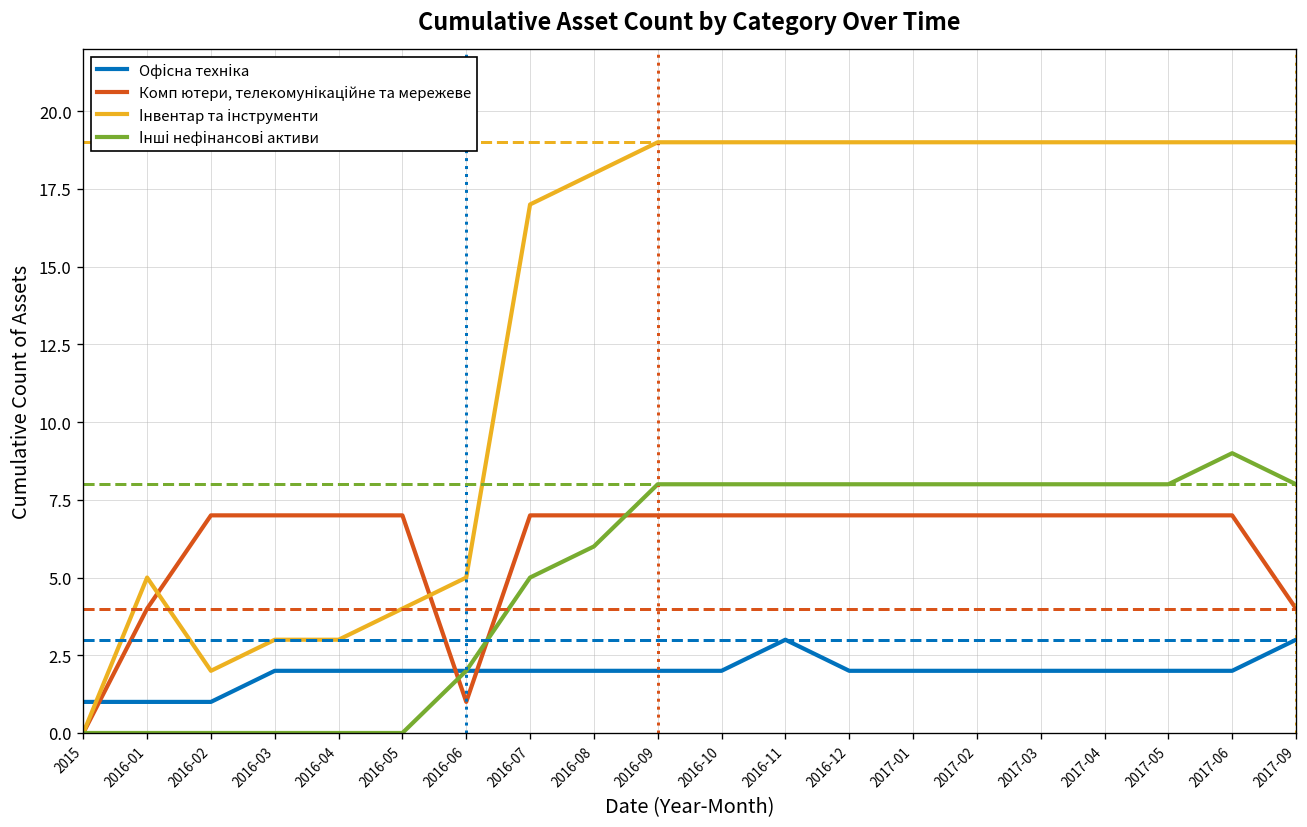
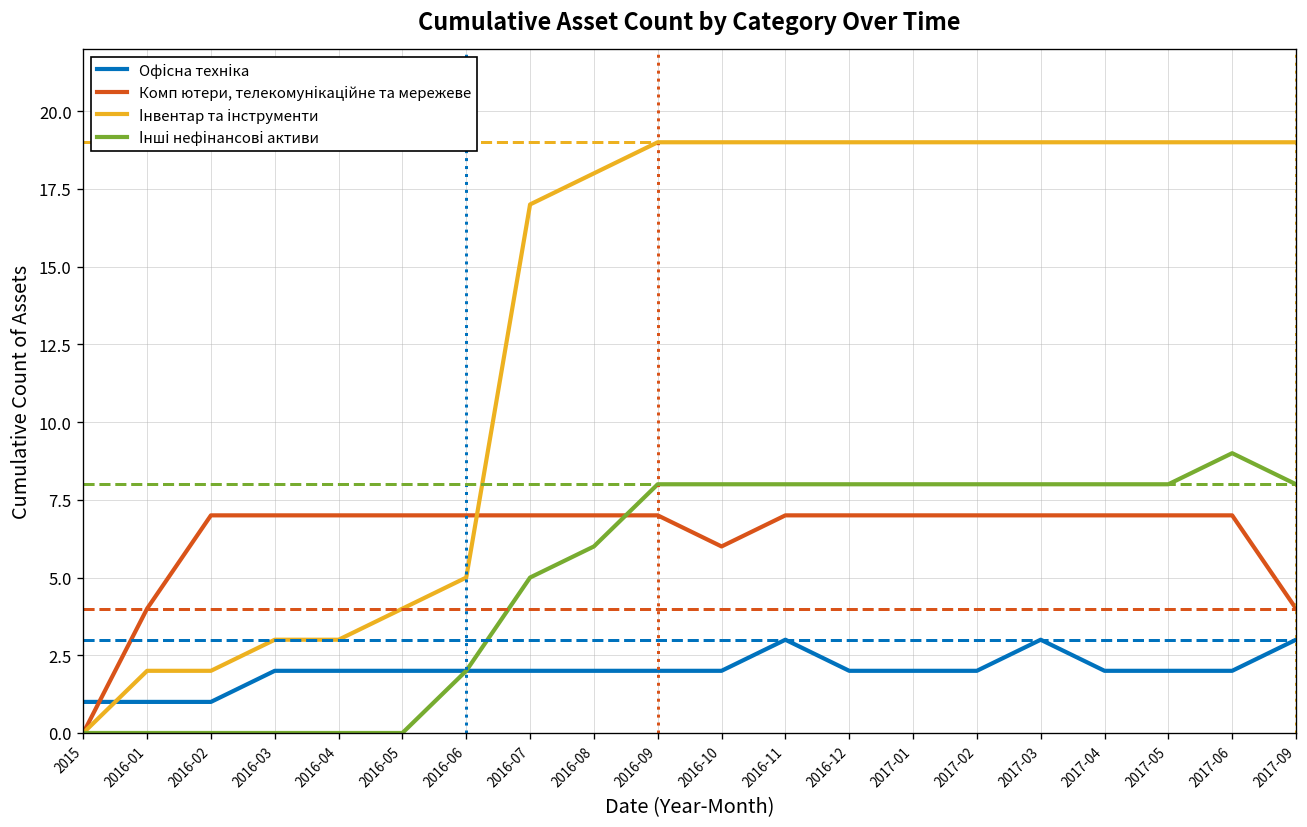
  {
    "Офісна техніка": {
      "2015": 1,
      "2016-01": 1,
      "2016-02": 1,
      "2016-03": 2,
      "2016-04": 2,
      "2016-05": 2,
      "2016-07": 2,
      "2016-08": 2,
      "2016-09": 2,
      "2016-10": 2,
      "2016-11": 3,
      "2016-12": 2,
      "2017-01": 2,
      "2017-02": 2,
-     "2017-03": 2,
+     "2017-03": 3,
      "2017-04": 2,
      "2017-05": 2,
      "2017-06": 2,
      "2017-09": 3
    },
    "Комп ютери, телекомунікаційне та мережеве": {
      "2016-01": 4,
      "2016-02": 7,
      "2016-03": 7,
      "2016-04": 7,
      "2016-05": 7,
-     "2016-06": 1,
+     "2016-06": 7,
      "2016-07": 7,
      "2016-08": 7,
      "2016-09": 7,
-     "2016-10": 7,
+     "2016-10": 6,
      "2016-11": 7,
      "2016-12": 7,
      "2017-01": 7,
      "2017-02": 7,
      "2017-03": 7,
      "2017-04": 7,
      "2017-05": 7,
      "2017-06": 7,
      "2017-09": 4
    },
    "Інвентар та інструменти": {
-     "2016-01": 5,
+     "2016-01": 2,
      "2016-02": 2,
      "2016-03": 3,
      "2016-04": 3,
      "2016-05": 4,
      "2016-06": 5,
      "2016-07": 17,
      "2016-08": 18,
      "2016-09": 19,
      "2016-10": 19,
      "2016-11": 19,
      "2016-12": 19,
      "2017-01": 19,
      "2017-02": 19,
      "2017-03": 19,
      "2017-04": 19,
      "2017-05": 19,
      "2017-06": 19,
      "2017-09": 19
    },
    "Інші нефінансові активи": {
      "2016-01": 0,
      "2016-02": 0,
      "2016-03": 0,
      "2016-04": 0,
      "2016-05": 0,
      "2016-07": 5,
      "2016-08": 6,
      "2016-09": 8,
      "2016-10": 8,
      "2016-11": 8,
      "2016-12": 8,
      "2017-01": 8,
      "2017-02": 8,
      "2017-03": 8,
      "2017-04": 8,
      "2017-05": 8,
      "2017-06": 9,
      "2017-09": 8
    }
  }
